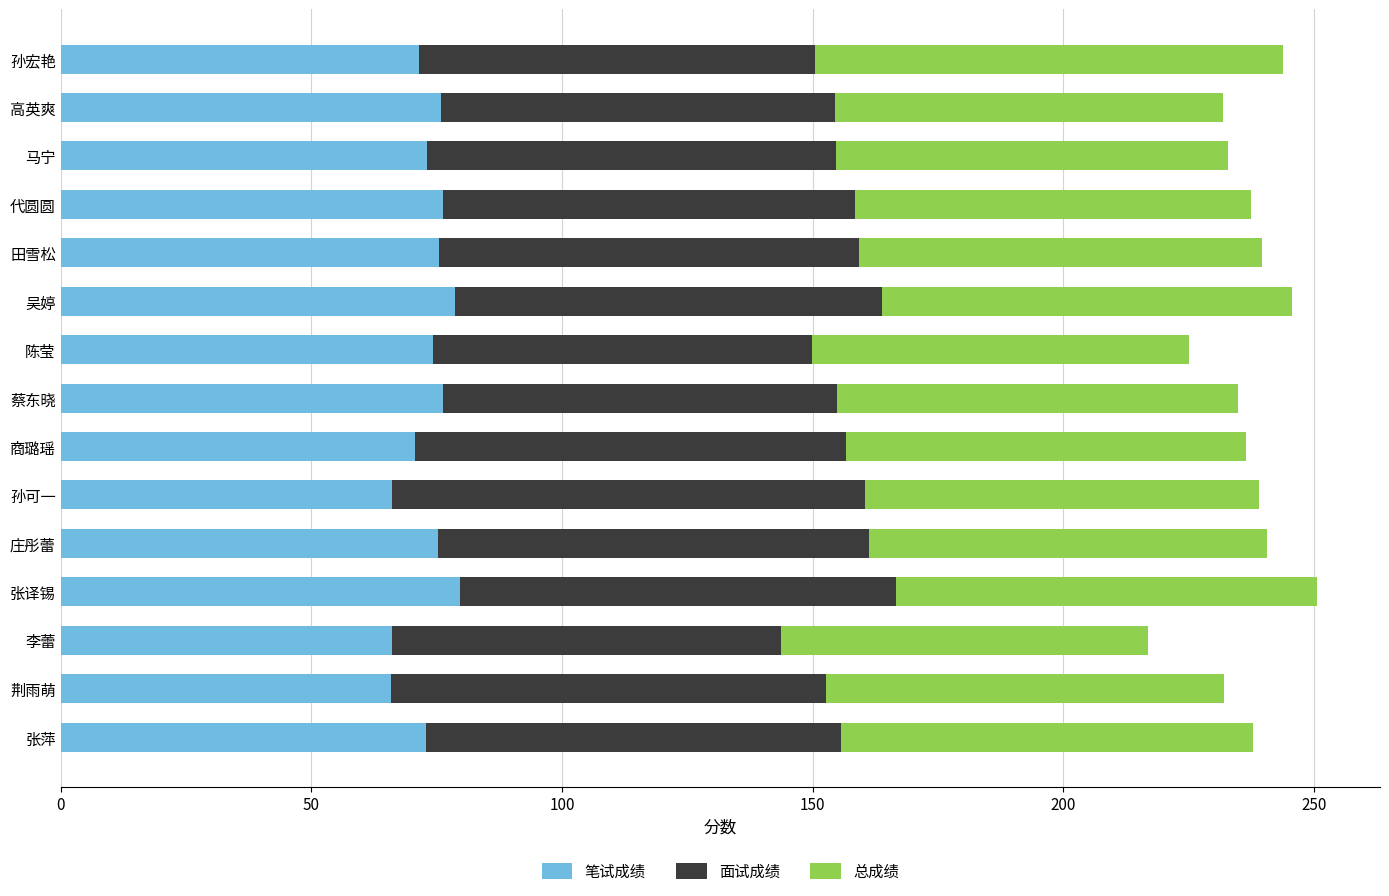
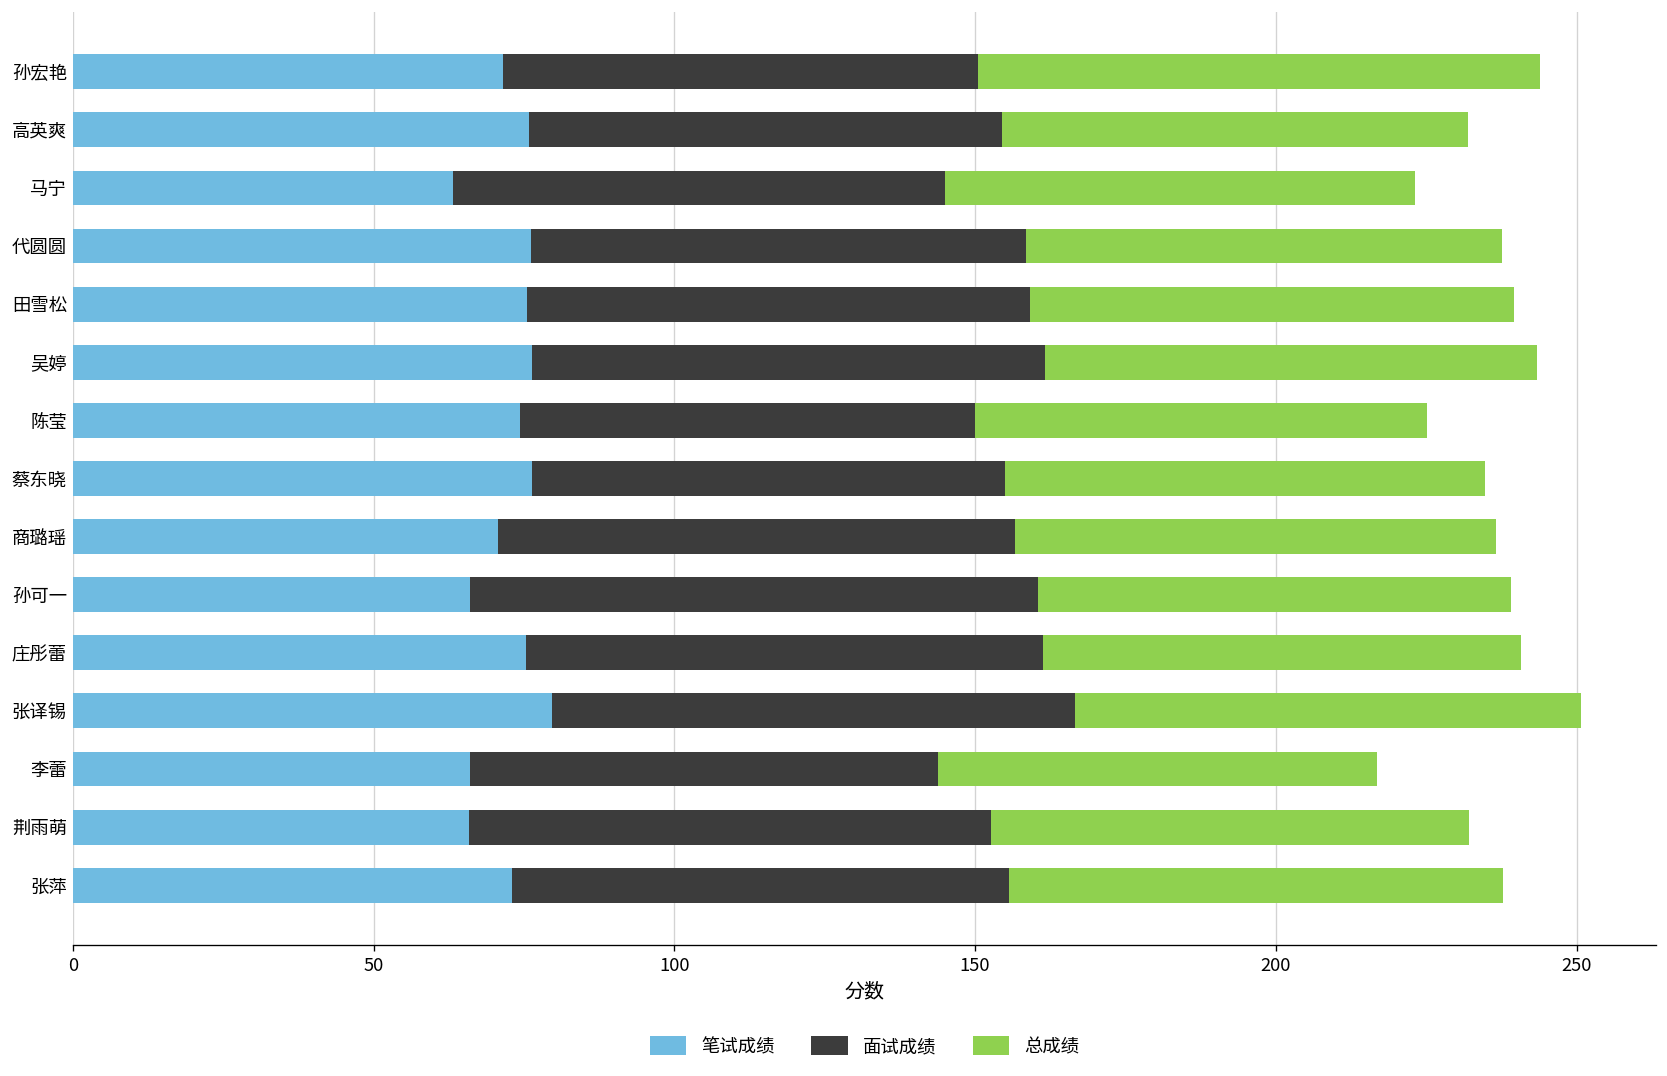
  {
    "笔试成绩": {
      "孙宏艳": 71,
      "高英爽": 76,
-     "马宁": 73,
+     "马宁": 63,
      "代圆圆": 76,
      "田雪松": 76,
-     "吴婷": 79,
+     "吴婷": 76,
      "陈莹": 74,
      "蔡东晓": 76,
      "商璐瑶": 71,
      "孙可一": 66,
      "庄彤蕾": 75,
      "张译锡": 80,
      "李蕾": 66,
      "荆雨萌": 66,
      "张萍": 73
    },
    "面试成绩": {
      "孙宏艳": 79,
      "高英爽": 79,
      "马宁": 82,
      "代圆圆": 82,
      "田雪松": 84,
      "吴婷": 85,
      "陈莹": 76,
      "蔡东晓": 79,
      "商璐瑶": 86,
      "孙可一": 94,
      "庄彤蕾": 86,
      "张译锡": 87,
      "李蕾": 78,
      "荆雨萌": 87,
      "张萍": 83
    },
    "总成绩": {
      "孙宏艳": 93,
      "高英爽": 78,
      "马宁": 78,
      "代圆圆": 79,
      "田雪松": 80,
      "吴婷": 82,
      "陈莹": 75,
      "蔡东晓": 80,
      "商璐瑶": 80,
      "孙可一": 79,
      "庄彤蕾": 79,
      "张译锡": 84,
      "李蕾": 73,
      "荆雨萌": 80,
      "张萍": 82
    }
  }
